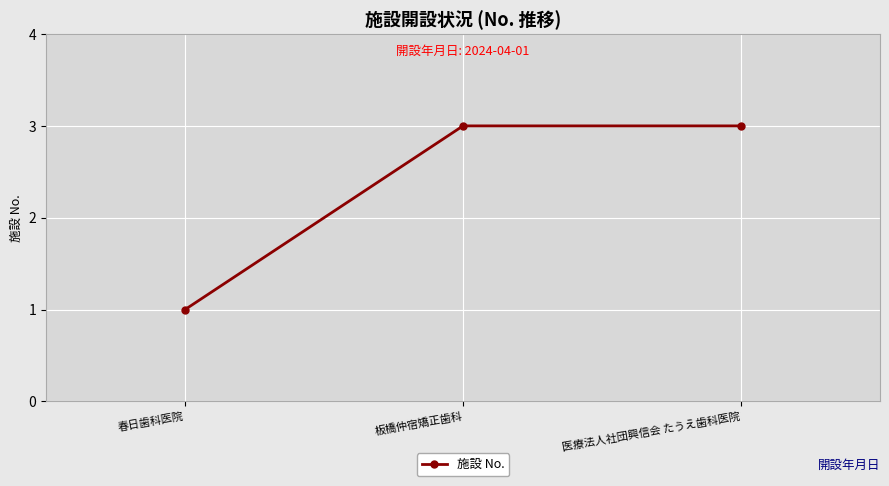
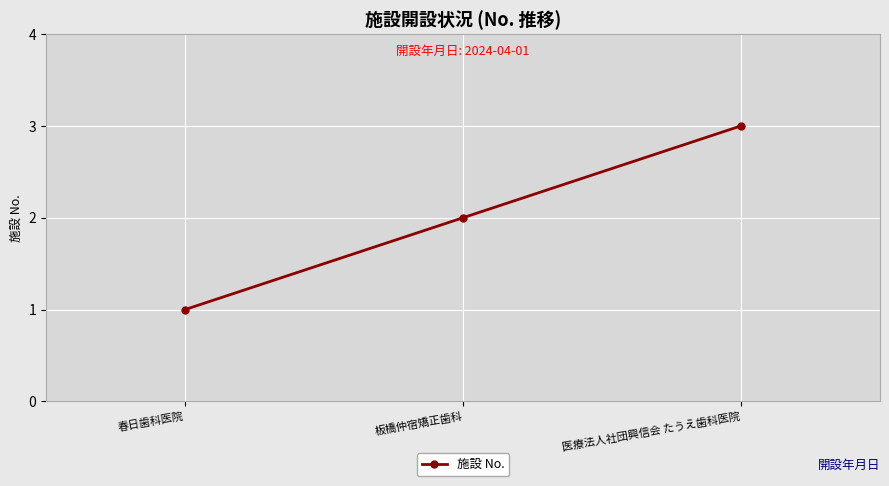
  {
    "春日歯科医院": 1,
-   "板橋仲宿矯正歯科": 3,
+   "板橋仲宿矯正歯科": 2,
    "医療法人社団興信会 たうえ歯科医院": 3
  }
